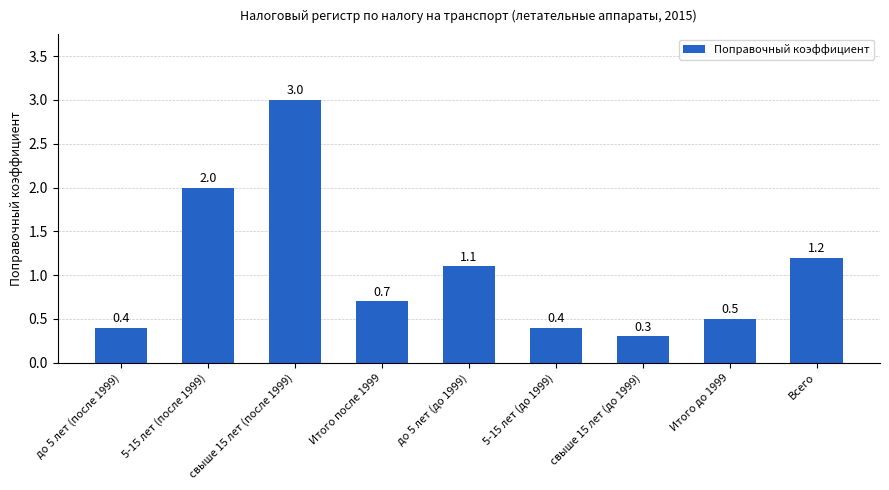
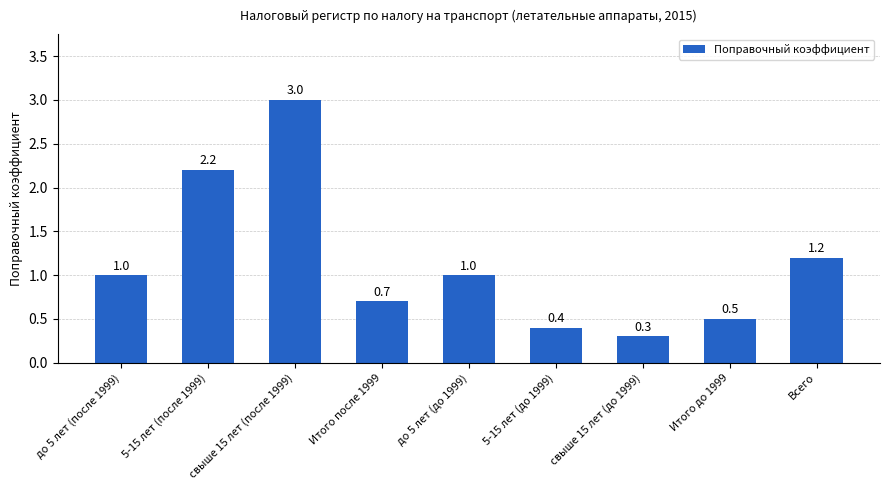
  {
-   "до 5 лет (после 1999)": 0.4,
-   "5-15 лет (после 1999)": 2.0,
+   "до 5 лет (после 1999)": 1.0,
+   "5-15 лет (после 1999)": 2.2,
    "свыше 15 лет (после 1999)": 3.0,
    "Итого после 1999": 0.7,
-   "до 5 лет (до 1999)": 1.1,
+   "до 5 лет (до 1999)": 1.0,
    "5-15 лет (до 1999)": 0.4,
    "свыше 15 лет (до 1999)": 0.3,
    "Итого до 1999": 0.5,
    "Всего": 1.2
  }
